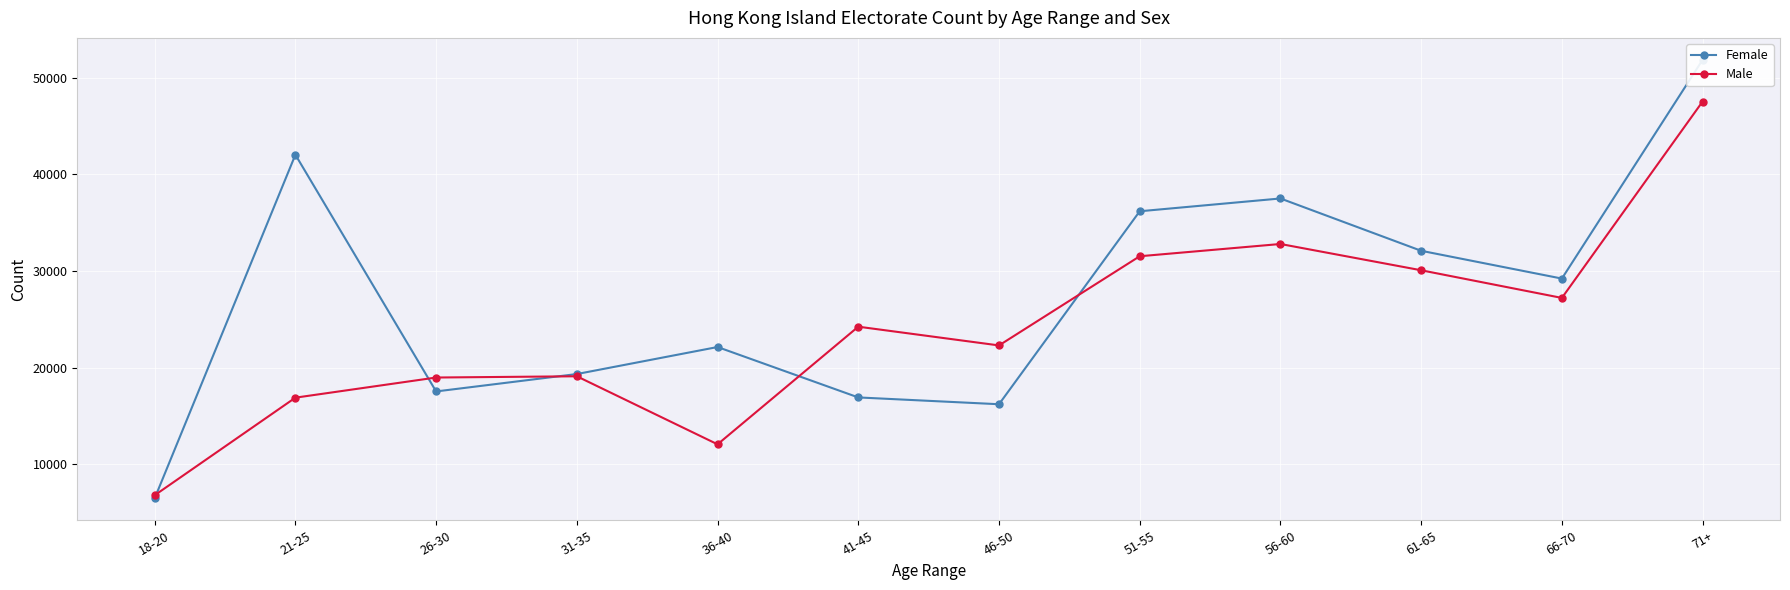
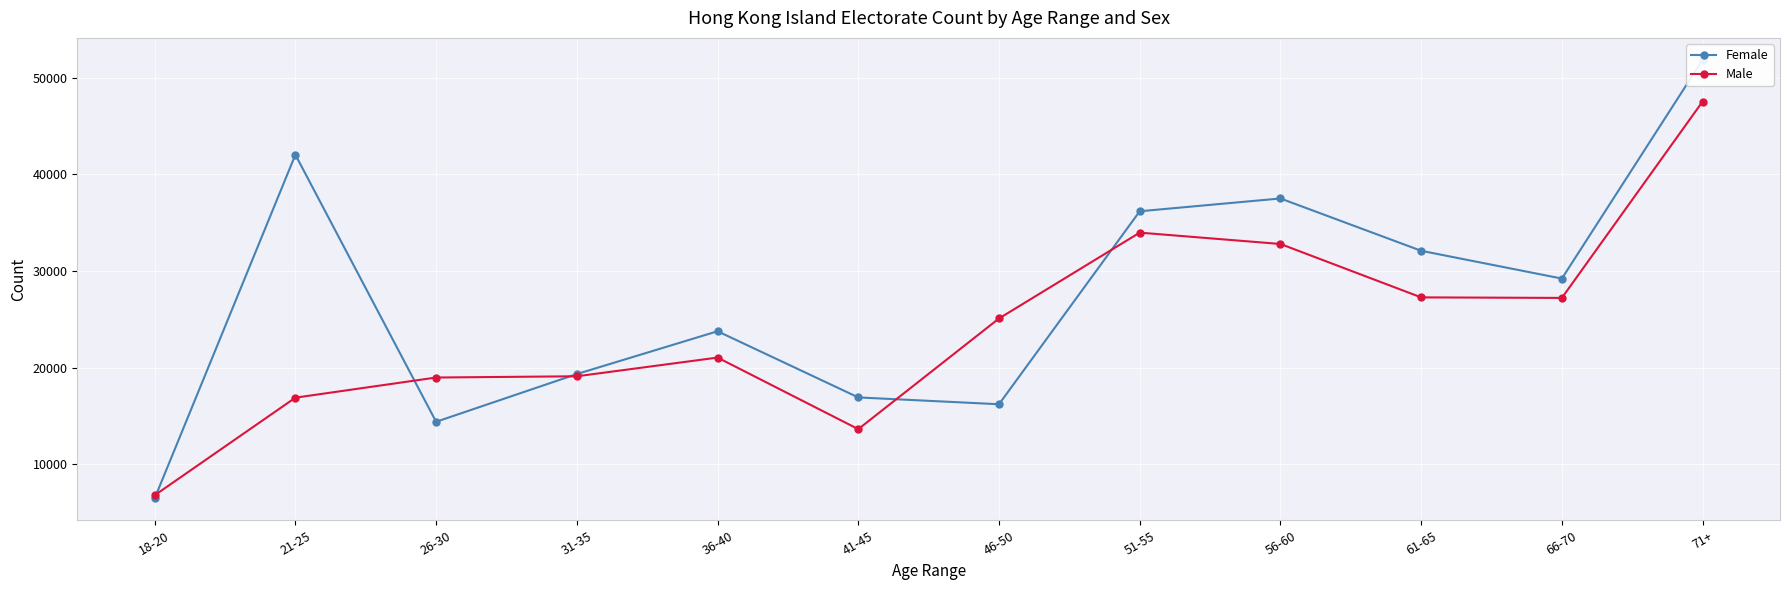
  {
    "Female": {
      "18-20": 6000,
      "21-25": 42000,
-     "26-30": 18000,
-     "36-40": 22000,
+     "26-30": 14000,
+     "36-40": 24000,
      "41-45": 17000,
      "46-50": 16000,
      "51-55": 36000,
      "56-60": 37000,
      "61-65": 32000,
      "66-70": 29000
    },
    "Male": {
      "18-20": 7000,
      "21-25": 17000,
      "26-30": 19000,
-     "36-40": 12000,
-     "41-45": 24000,
-     "46-50": 22000,
-     "51-55": 32000,
+     "36-40": 21000,
+     "41-45": 14000,
+     "46-50": 25000,
+     "51-55": 34000,
      "56-60": 33000,
-     "61-65": 30000,
+     "61-65": 27000,
      "66-70": 27000,
      "71+": 48000
    }
  }
